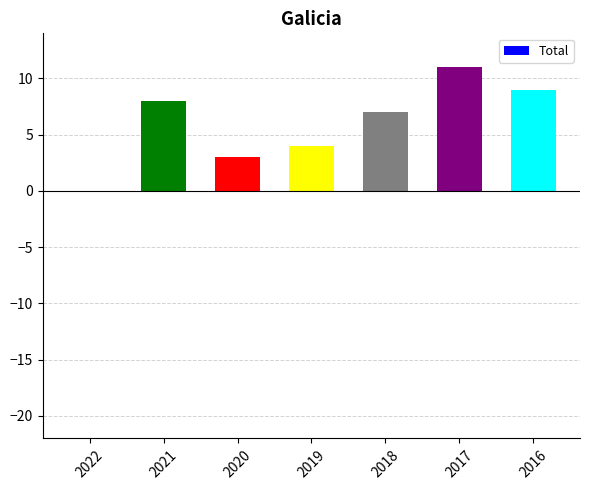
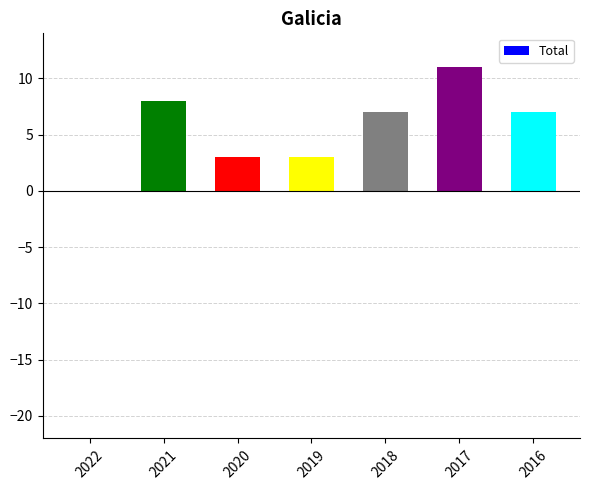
  {
    "2022": 0,
    "2021": 8,
    "2020": 3,
-   "2019": 4,
+   "2019": 3,
    "2018": 7,
    "2017": 11,
-   "2016": 9
+   "2016": 7
  }
